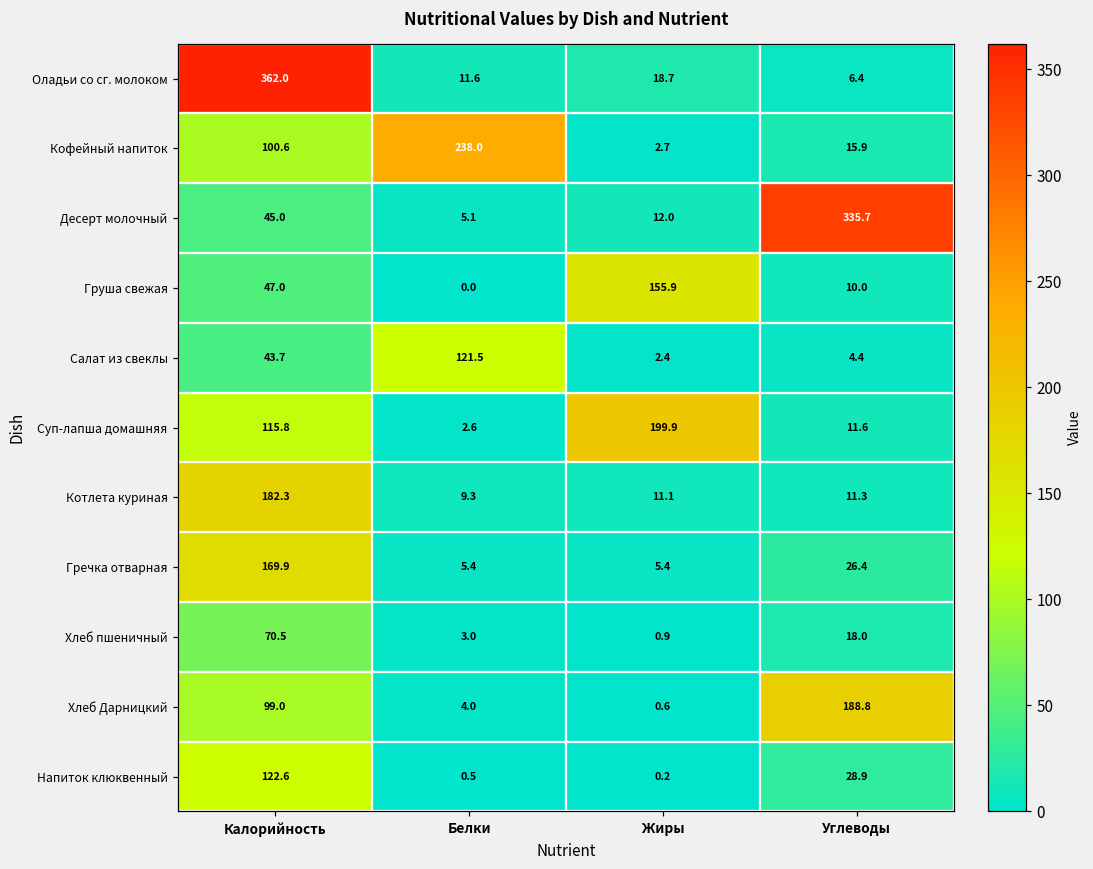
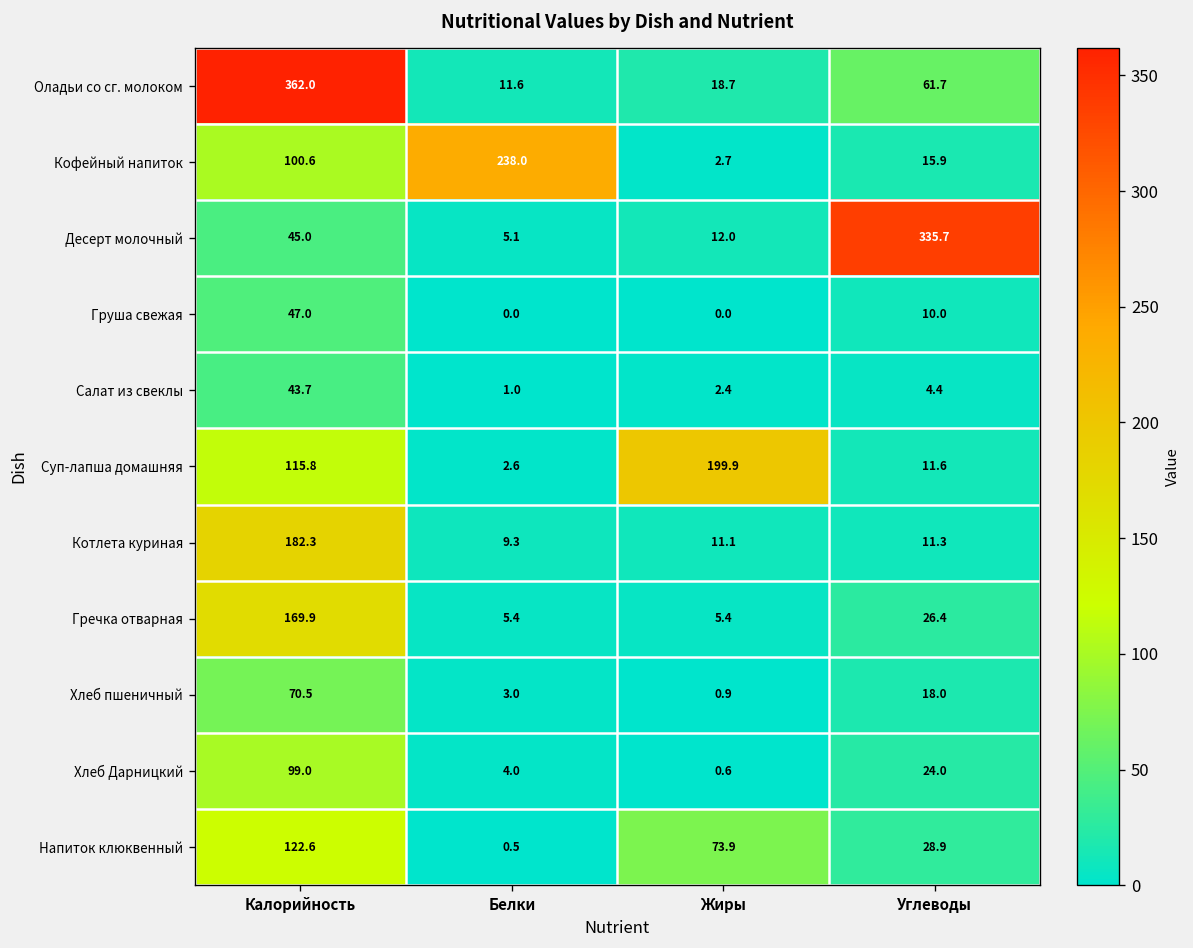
  {
    "Оладьи со сг. молоком": {
      "Калорийность": 362.0,
      "Белки": 11.6,
      "Жиры": 18.7,
-     "Углеводы": 6.4
+     "Углеводы": 61.7
    },
    "Кофейный напиток": {
      "Калорийность": 100.6,
      "Белки": 238.0,
      "Жиры": 2.7,
      "Углеводы": 15.9
    },
    "Десерт молочный": {
      "Калорийность": 45.0,
      "Белки": 5.1,
      "Жиры": 12.0,
      "Углеводы": 335.7
    },
    "Груша свежая": {
      "Калорийность": 47.0,
      "Белки": 0.0,
-     "Жиры": 155.9,
+     "Жиры": 0.0,
      "Углеводы": 10.0
    },
    "Салат из свеклы": {
      "Калорийность": 43.7,
-     "Белки": 121.5,
+     "Белки": 1.0,
      "Жиры": 2.4,
      "Углеводы": 4.4
    },
    "Суп-лапша домашняя": {
      "Калорийность": 115.8,
      "Белки": 2.6,
      "Жиры": 199.9,
      "Углеводы": 11.6
    },
    "Котлета куриная": {
      "Калорийность": 182.3,
      "Белки": 9.3,
      "Жиры": 11.1,
      "Углеводы": 11.3
    },
    "Гречка отварная": {
      "Калорийность": 169.9,
      "Белки": 5.4,
      "Жиры": 5.4,
      "Углеводы": 26.4
    },
    "Хлеб пшеничный": {
      "Калорийность": 70.5,
      "Белки": 3.0,
      "Жиры": 0.9,
      "Углеводы": 18.0
    },
    "Хлеб Дарницкий": {
      "Калорийность": 99.0,
      "Белки": 4.0,
      "Жиры": 0.6,
-     "Углеводы": 188.8
+     "Углеводы": 24.0
    },
    "Напиток клюквенный": {
      "Калорийность": 122.6,
      "Белки": 0.5,
-     "Жиры": 0.2,
+     "Жиры": 73.9,
      "Углеводы": 28.9
    }
  }
